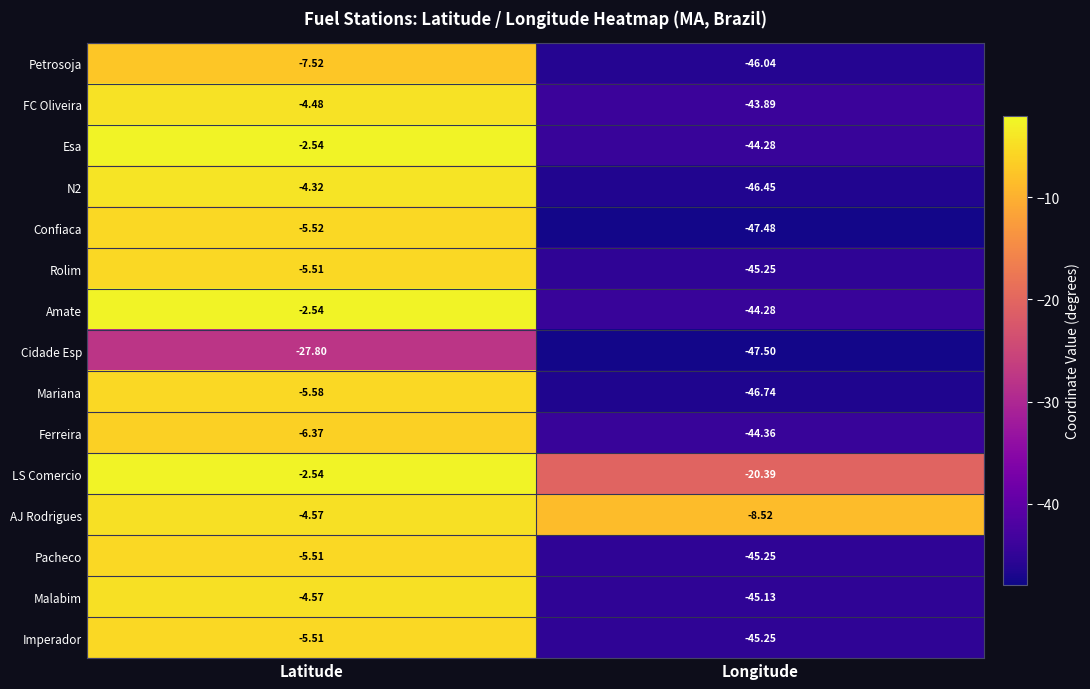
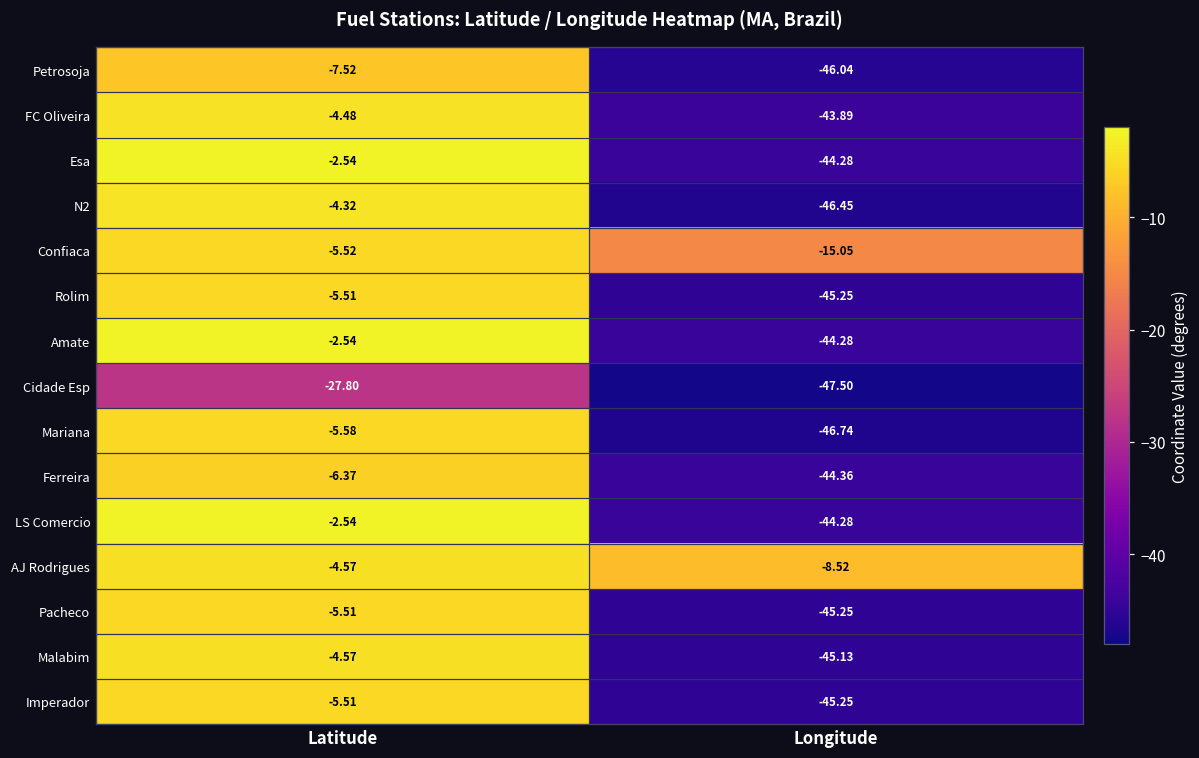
  {
    "Petrosoja": {
      "Latitude": -7.52,
      "Longitude": -46.04
    },
    "FC Oliveira": {
      "Latitude": -4.48,
      "Longitude": -43.89
    },
    "Esa": {
      "Latitude": -2.54,
      "Longitude": -44.28
    },
    "N2": {
      "Latitude": -4.32,
      "Longitude": -46.45
    },
    "Confiaca": {
      "Latitude": -5.52,
-     "Longitude": -47.48
+     "Longitude": -15.05
    },
    "Rolim": {
      "Latitude": -5.51,
      "Longitude": -45.25
    },
    "Amate": {
      "Latitude": -2.54,
      "Longitude": -44.28
    },
    "Cidade Esp": {
      "Latitude": -27.80,
      "Longitude": -47.50
    },
    "Mariana": {
      "Latitude": -5.58,
      "Longitude": -46.74
    },
    "Ferreira": {
      "Latitude": -6.37,
      "Longitude": -44.36
    },
    "LS Comercio": {
      "Latitude": -2.54,
-     "Longitude": -20.39
+     "Longitude": -44.28
    },
    "AJ Rodrigues": {
      "Latitude": -4.57,
      "Longitude": -8.52
    },
    "Pacheco": {
      "Latitude": -5.51,
      "Longitude": -45.25
    },
    "Malabim": {
      "Latitude": -4.57,
      "Longitude": -45.13
    },
    "Imperador": {
      "Latitude": -5.51,
      "Longitude": -45.25
    }
  }
